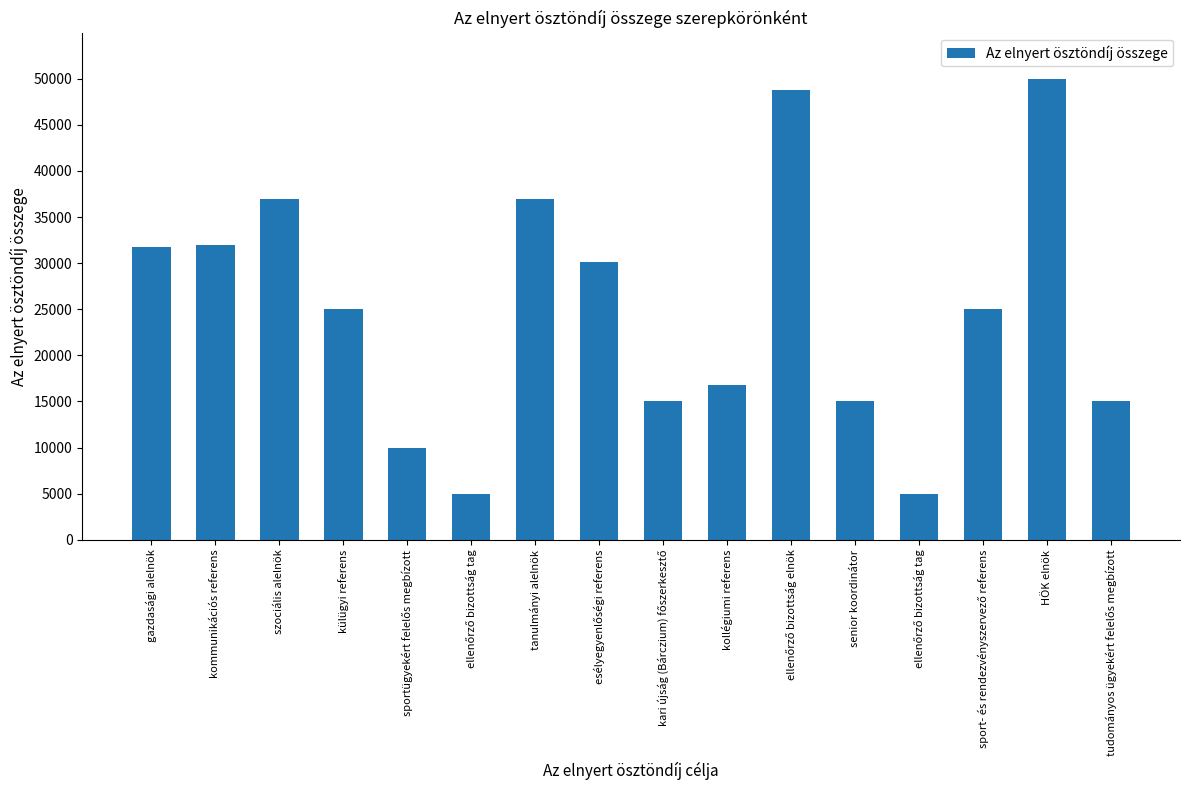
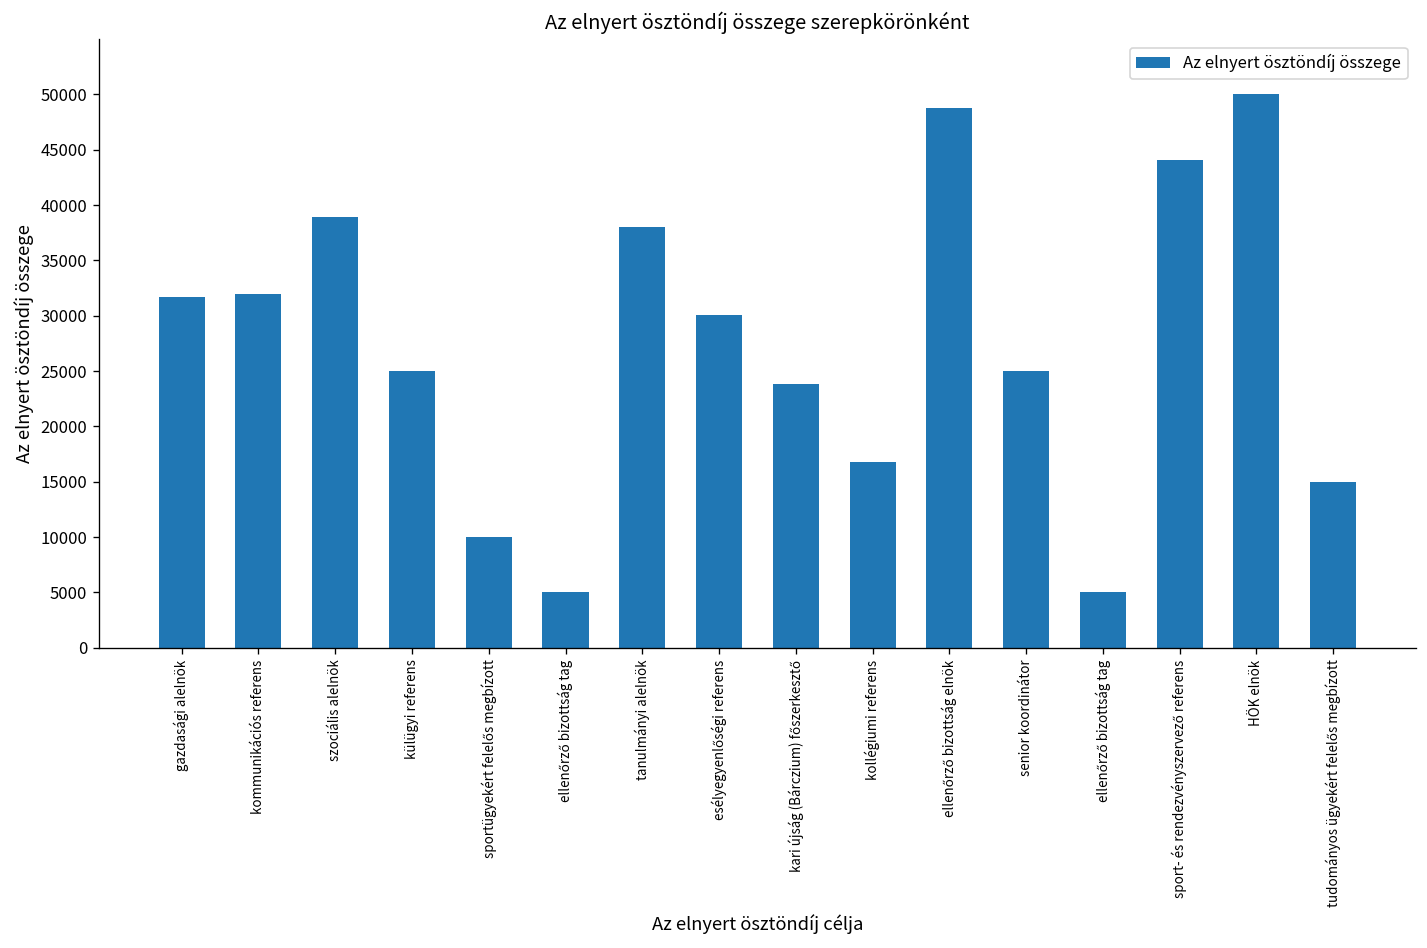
  {
    "gazdasági alelnök": 32000,
    "kommunikációs referens": 32000,
-   "szociális alelnök": 37000,
+   "szociális alelnök": 39000,
    "külügyi referens": 25000,
    "sportügyekért felelős megbízott": 10000,
-   "tanulmányi alelnök": 37000,
+   "tanulmányi alelnök": 38000,
    "esélyegyenlőségi referens": 30000,
-   "kari újság (Bárczium) főszerkesztő": 15000,
+   "kari újság (Bárczium) főszerkesztő": 24000,
    "kollégiumi referens": 17000,
    "ellenőrző bizottság elnök": 49000,
-   "senior koordinátor": 15000,
-   "sport- és rendezvényszervező referens": 25000,
+   "senior koordinátor": 25000,
+   "sport- és rendezvényszervező referens": 44000,
    "HÖK elnök": 50000,
    "tudományos ügyekért felelős megbízott": 15000
  }
